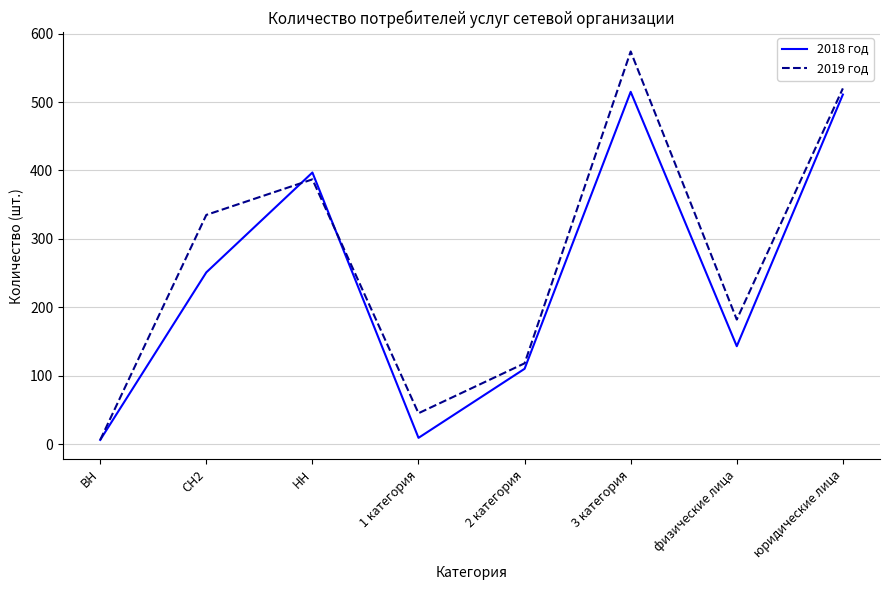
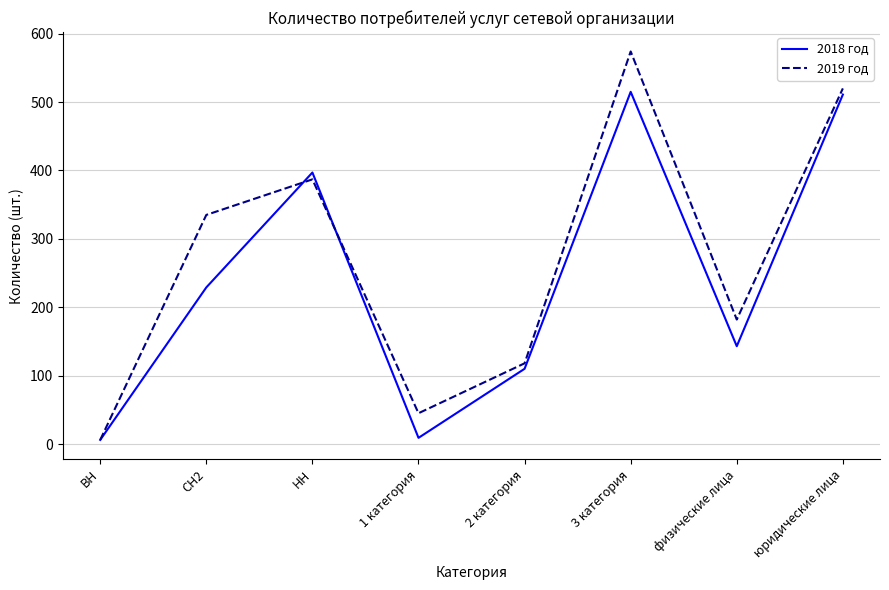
  {
    "2018 год": {
-     "СН2": 250,
+     "СН2": 230,
      "НН": 400,
      "1 категория": 10,
      "2 категория": 110,
      "3 категория": 520,
      "физические лица": 140,
      "юридические лица": 510
    },
    "2019 год": {
      "СН2": 340,
      "НН": 390,
      "1 категория": 50,
      "2 категория": 120,
      "3 категория": 570,
      "физические лица": 180,
      "юридические лица": 520
    }
  }
